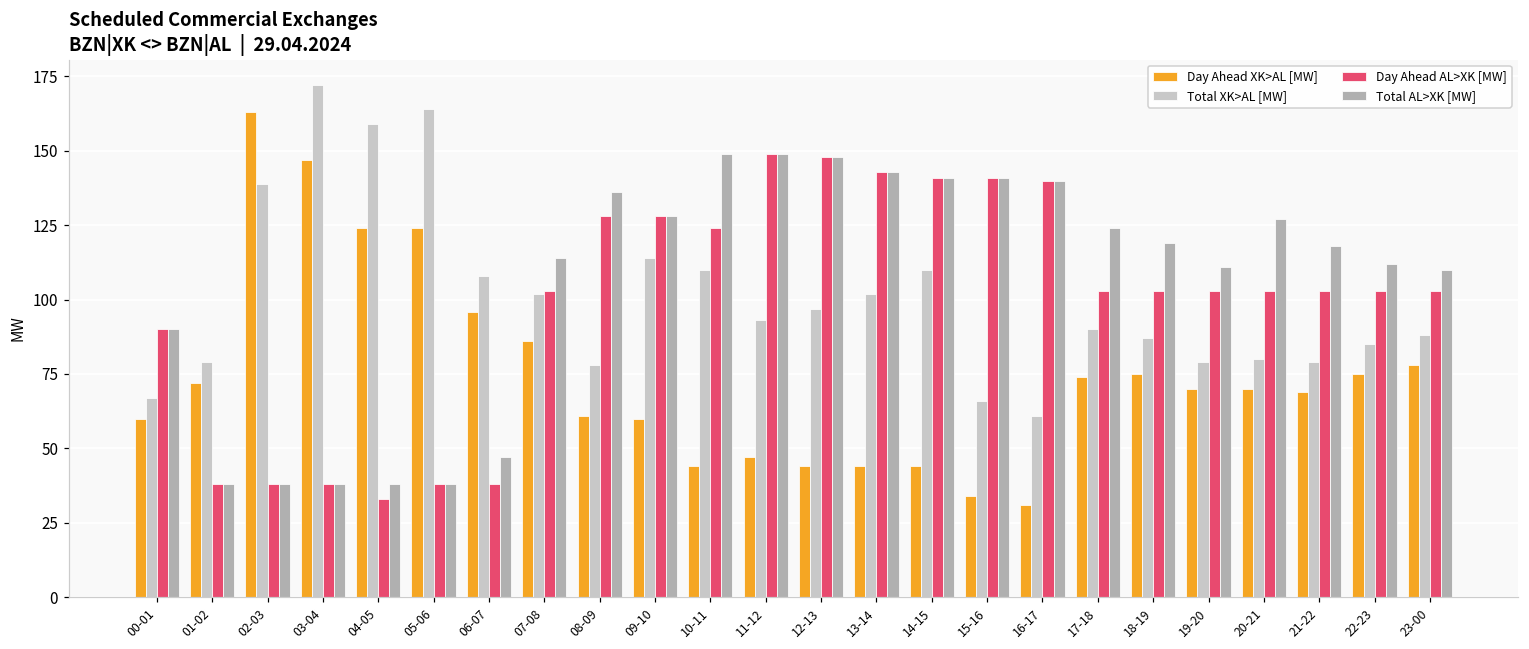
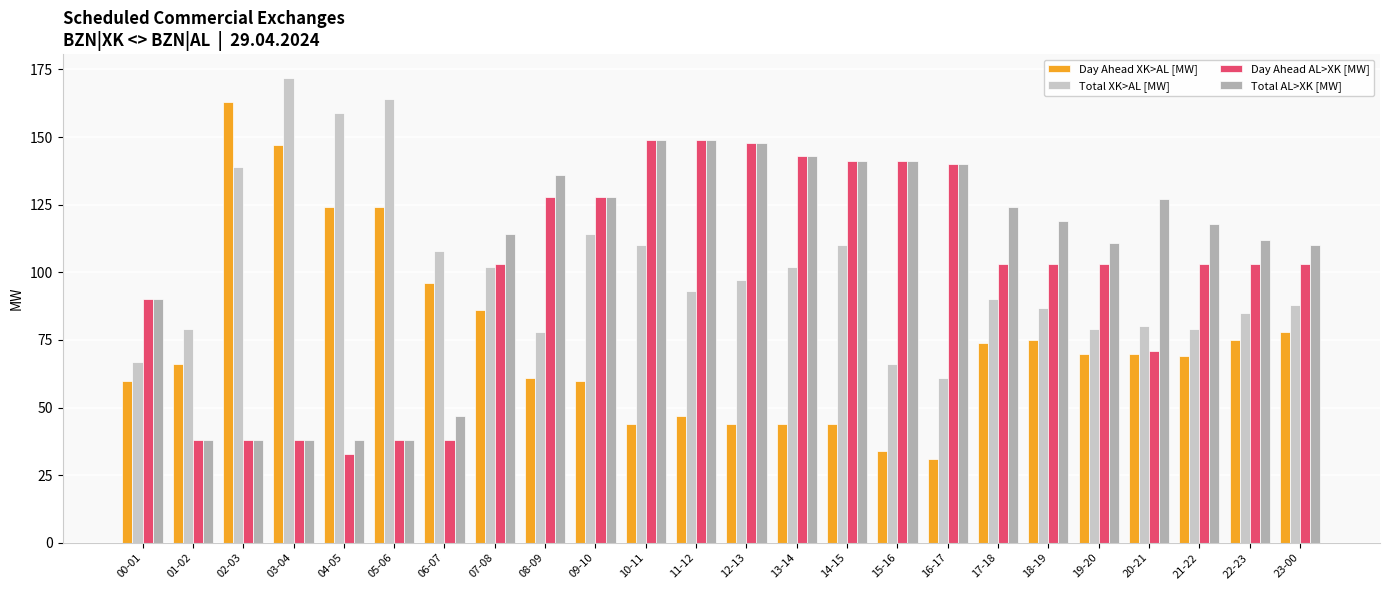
  {
    "Day Ahead XK>AL [MW]": {
      "00-01": 60,
-     "01-02": 72,
+     "01-02": 66,
      "02-03": 163,
      "03-04": 147,
      "04-05": 124,
      "05-06": 124,
      "06-07": 96,
      "07-08": 86,
      "08-09": 61,
      "09-10": 60,
      "10-11": 44,
      "11-12": 47,
      "12-13": 44,
      "13-14": 44,
      "14-15": 44,
      "15-16": 34,
      "16-17": 31,
      "17-18": 74,
      "18-19": 75,
      "19-20": 70,
      "20-21": 70,
      "21-22": 69,
      "22-23": 75,
      "23-00": 78
    },
    "Day Ahead AL>XK [MW]": {
      "00-01": 90,
      "01-02": 38,
      "02-03": 38,
      "03-04": 38,
      "04-05": 33,
      "05-06": 38,
      "06-07": 38,
      "07-08": 103,
      "08-09": 128,
      "09-10": 128,
-     "10-11": 124,
+     "10-11": 149,
      "11-12": 149,
      "12-13": 148,
      "13-14": 143,
      "14-15": 141,
      "15-16": 141,
      "16-17": 140,
      "17-18": 103,
      "18-19": 103,
      "19-20": 103,
-     "20-21": 103,
+     "20-21": 71,
      "21-22": 103,
      "22-23": 103,
      "23-00": 103
    }
  }
